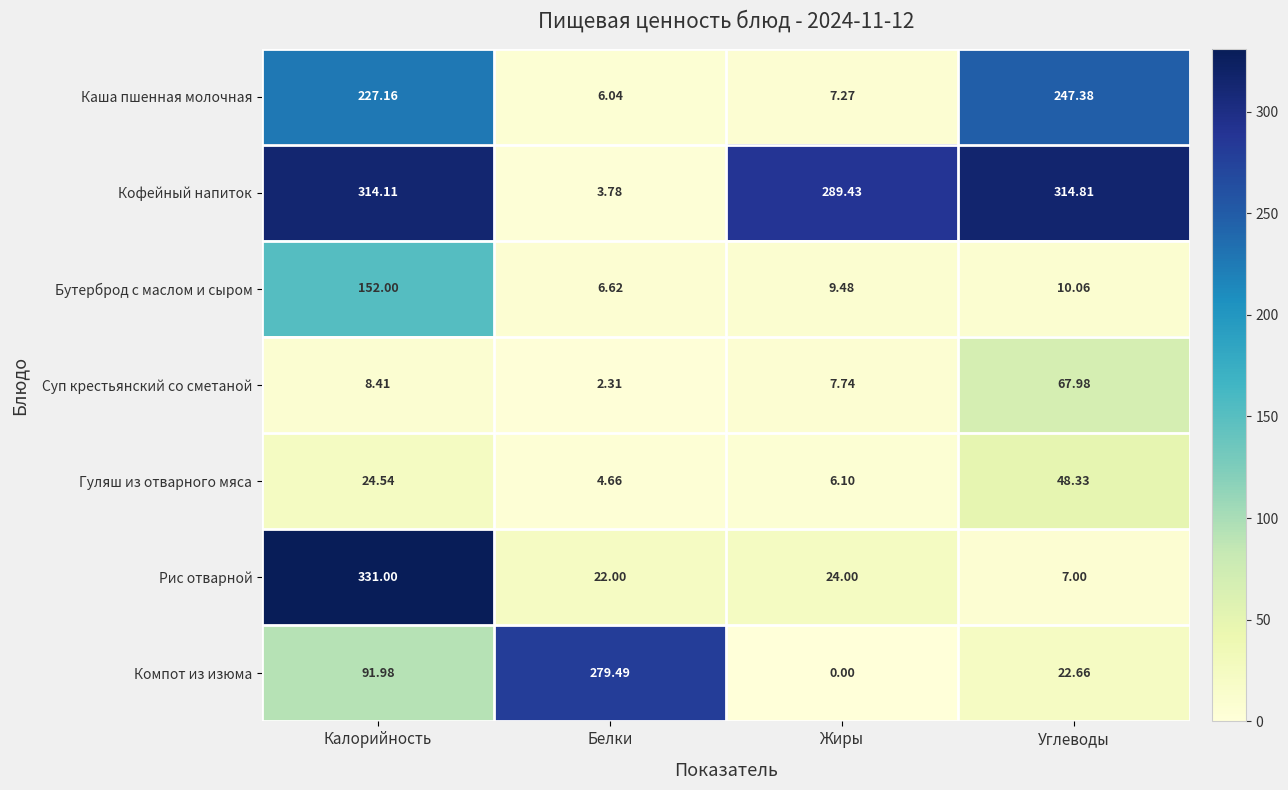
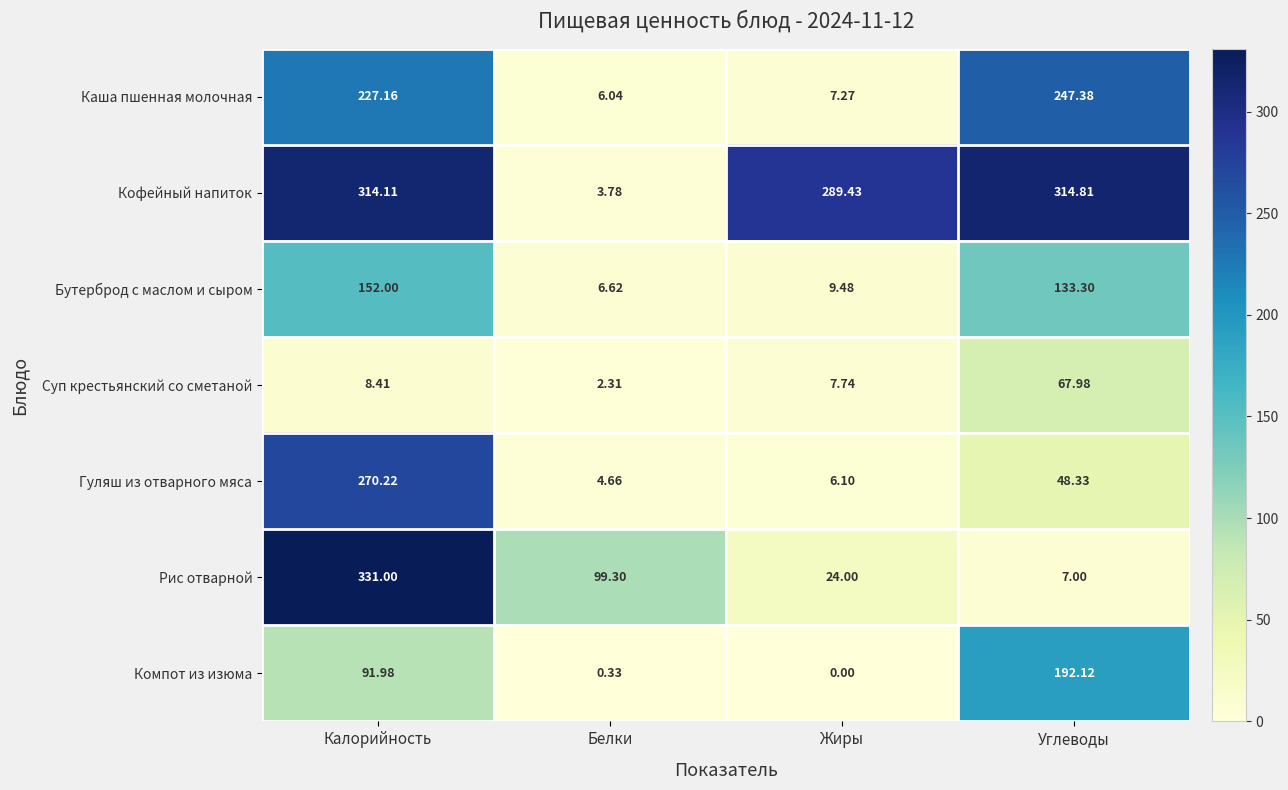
  {
    "Каша пшенная молочная": {
      "Калорийность": 227.16,
      "Белки": 6.04,
      "Жиры": 7.27,
      "Углеводы": 247.38
    },
    "Кофейный напиток": {
      "Калорийность": 314.11,
      "Белки": 3.78,
      "Жиры": 289.43,
      "Углеводы": 314.81
    },
    "Бутерброд с маслом и сыром": {
      "Калорийность": 152.00,
      "Белки": 6.62,
      "Жиры": 9.48,
-     "Углеводы": 10.06
+     "Углеводы": 133.30
    },
    "Суп крестьянский со сметаной": {
      "Калорийность": 8.41,
      "Белки": 2.31,
      "Жиры": 7.74,
      "Углеводы": 67.98
    },
    "Гуляш из отварного мяса": {
-     "Калорийность": 24.54,
+     "Калорийность": 270.22,
      "Белки": 4.66,
      "Жиры": 6.10,
      "Углеводы": 48.33
    },
    "Рис отварной": {
      "Калорийность": 331.00,
-     "Белки": 22.00,
+     "Белки": 99.30,
      "Жиры": 24.00,
      "Углеводы": 7.00
    },
    "Компот из изюма": {
      "Калорийность": 91.98,
-     "Белки": 279.49,
+     "Белки": 0.33,
      "Жиры": 0.00,
-     "Углеводы": 22.66
+     "Углеводы": 192.12
    }
  }
